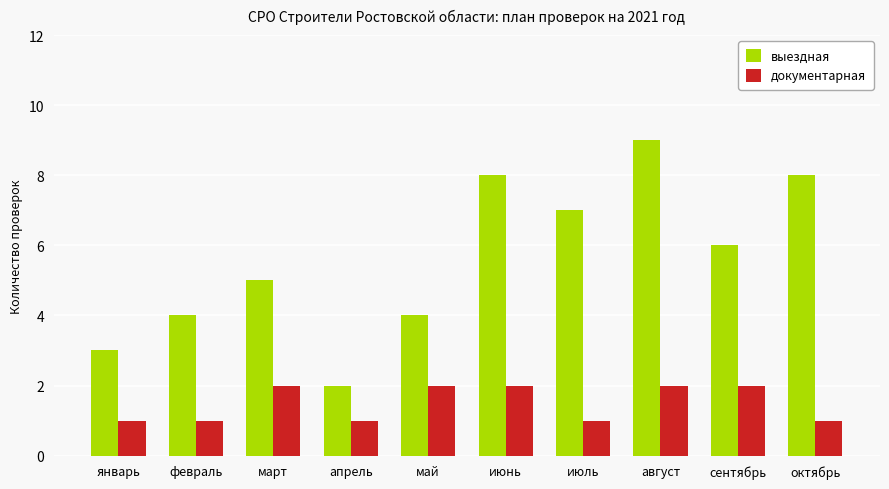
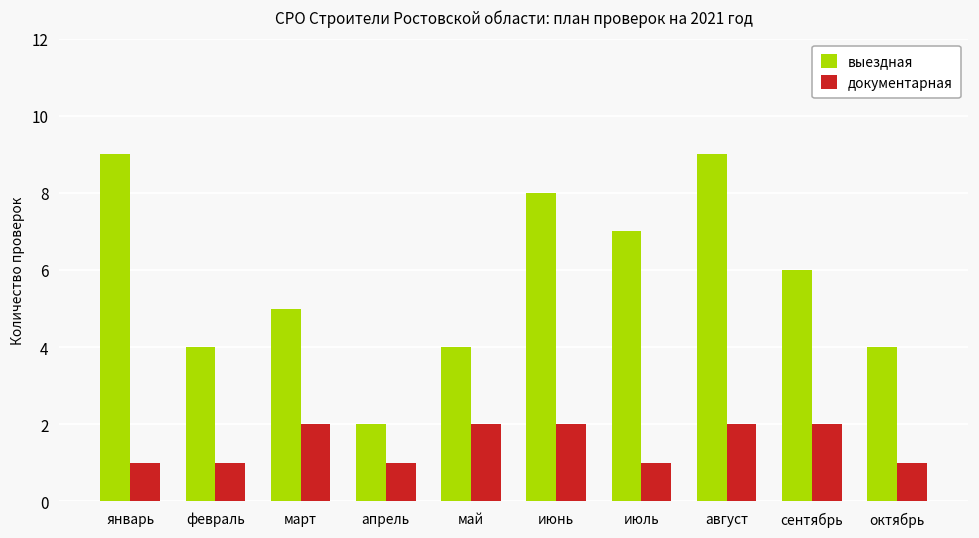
  {
    "выездная": {
-     "январь": 3,
+     "январь": 9,
      "февраль": 4,
      "март": 5,
      "апрель": 2,
      "май": 4,
      "июнь": 8,
      "июль": 7,
      "август": 9,
      "сентябрь": 6,
-     "октябрь": 8
+     "октябрь": 4
    },
    "документарная": {
      "январь": 1,
      "февраль": 1,
      "март": 2,
      "апрель": 1,
      "май": 2,
      "июнь": 2,
      "июль": 1,
      "август": 2,
      "сентябрь": 2,
      "октябрь": 1
    }
  }
